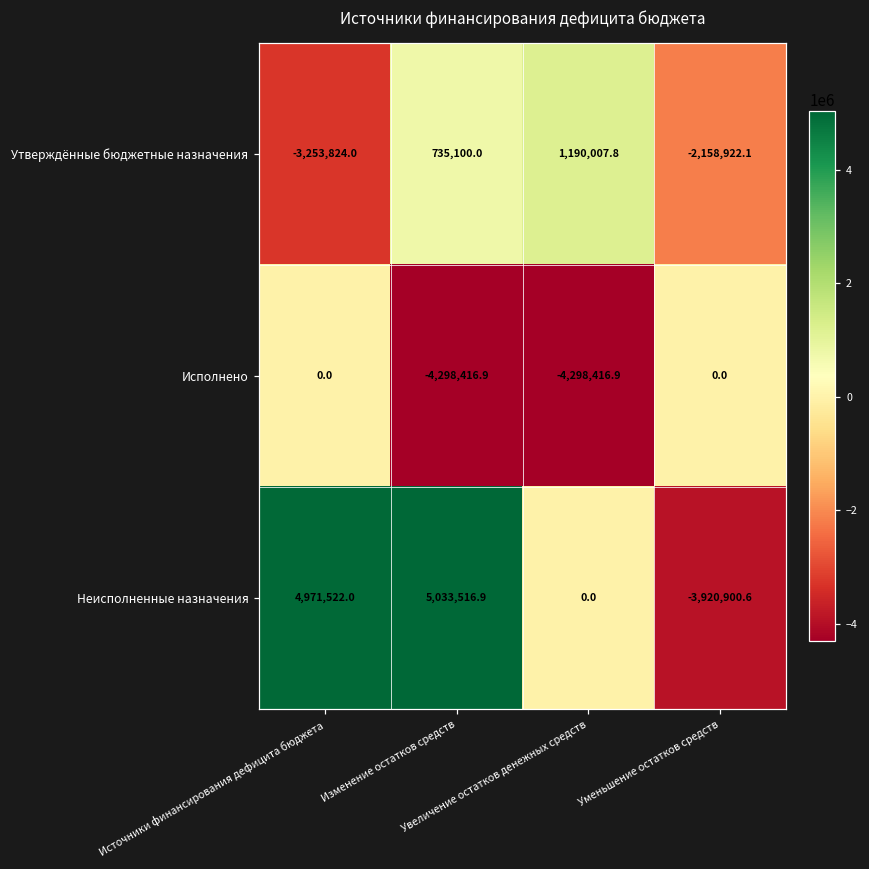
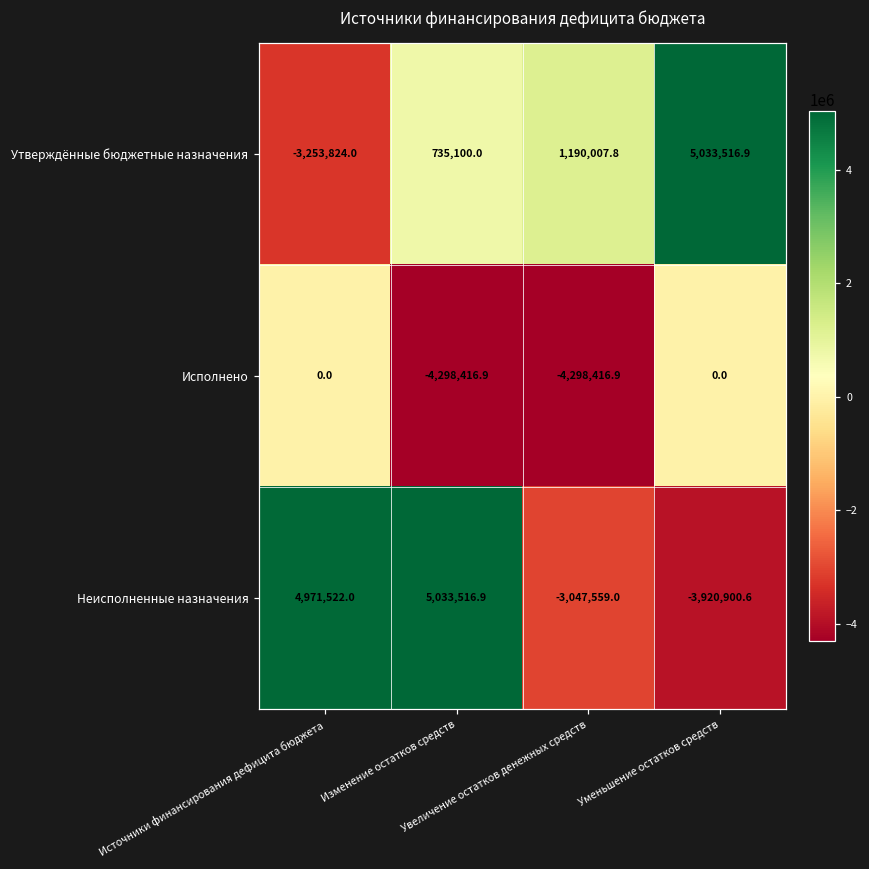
  {
    "Утверждённые бюджетные назначения": {
      "Источники финансирования дефицита бюджета": "-3,253,824.0",
      "Изменение остатков средств": "735,100.0",
      "Увеличение остатков денежных средств": "1,190,007.8",
-     "Уменьшение остатков средств": "-2,158,922.1"
+     "Уменьшение остатков средств": "5,033,516.9"
    },
    "Исполнено": {
      "Источники финансирования дефицита бюджета": "0.0",
      "Изменение остатков средств": "-4,298,416.9",
      "Увеличение остатков денежных средств": "-4,298,416.9",
      "Уменьшение остатков средств": "0.0"
    },
    "Неисполненные назначения": {
      "Источники финансирования дефицита бюджета": "4,971,522.0",
      "Изменение остатков средств": "5,033,516.9",
-     "Увеличение остатков денежных средств": "0.0",
+     "Увеличение остатков денежных средств": "-3,047,559.0",
      "Уменьшение остатков средств": "-3,920,900.6"
    }
  }
